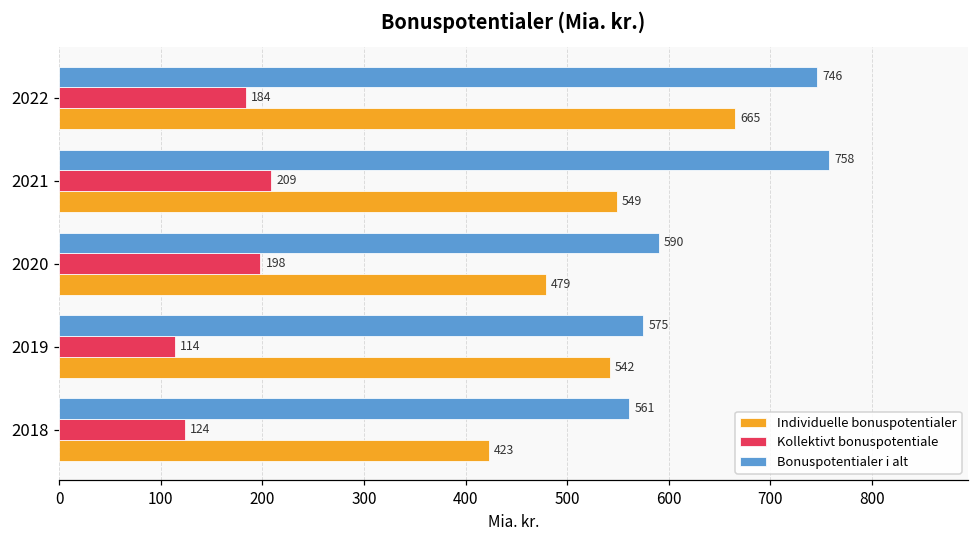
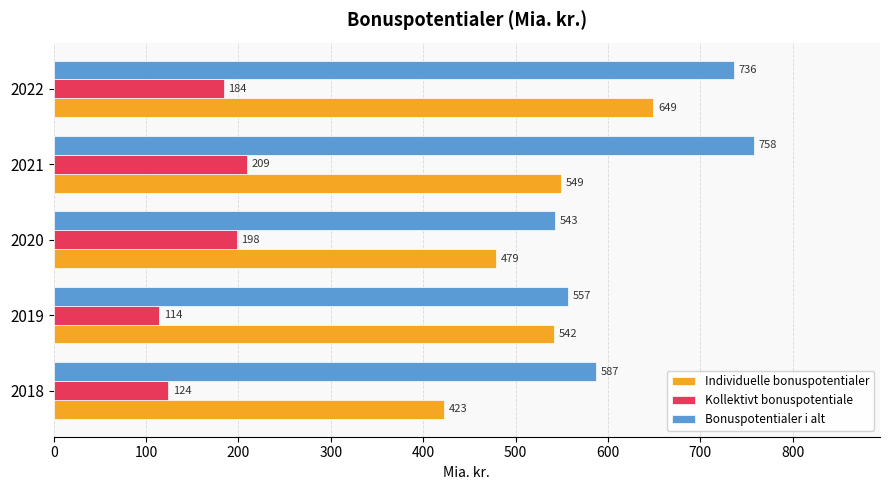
  {
    "Individuelle bonuspotentialer": {
-     "2022": 665,
+     "2022": 649,
      "2021": 549,
      "2020": 479,
      "2019": 542,
      "2018": 423
    },
    "Kollektivt bonuspotentiale": {
      "2022": 184,
      "2021": 209,
      "2020": 198,
      "2019": 114,
      "2018": 124
    },
    "Bonuspotentialer i alt": {
-     "2022": 746,
+     "2022": 736,
      "2021": 758,
-     "2020": 590,
-     "2019": 575,
-     "2018": 561
+     "2020": 543,
+     "2019": 557,
+     "2018": 587
    }
  }
